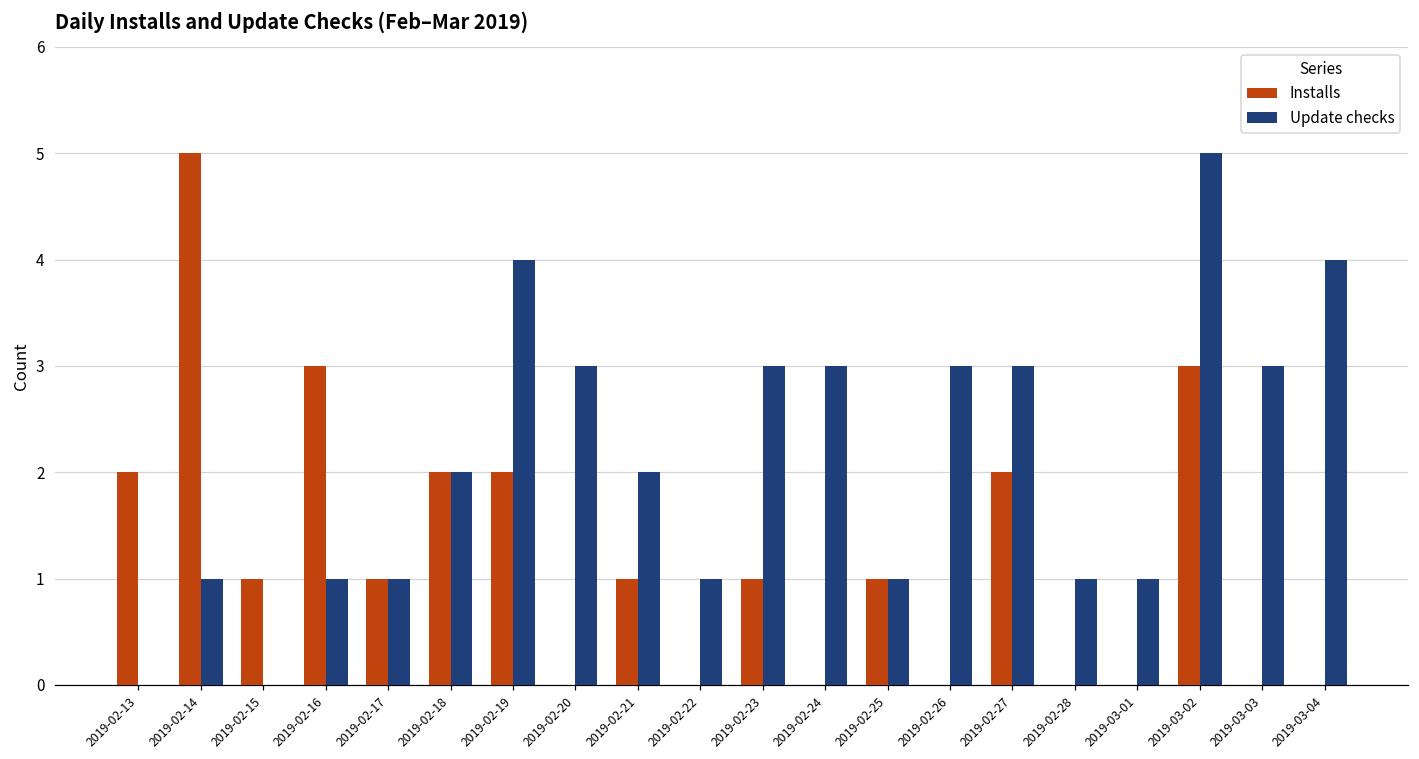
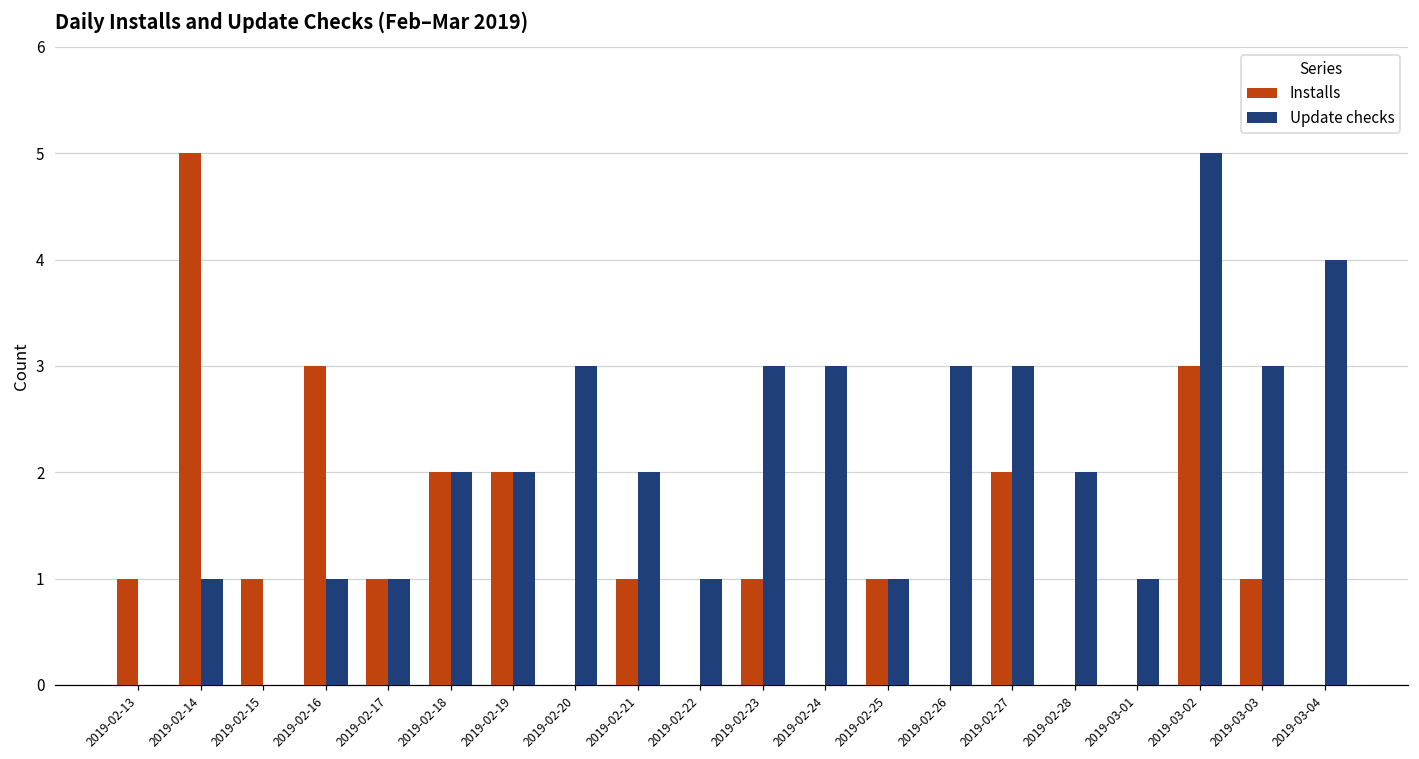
  {
    "Installs": {
-     "2019-02-13": 2,
+     "2019-02-13": 1,
      "2019-02-14": 5,
      "2019-02-15": 1,
      "2019-02-16": 3,
      "2019-02-17": 1,
      "2019-02-18": 2,
      "2019-02-19": 2,
      "2019-02-20": 0,
      "2019-02-21": 1,
      "2019-02-22": 0,
      "2019-02-23": 1,
      "2019-02-24": 0,
      "2019-02-25": 1,
      "2019-02-26": 0,
      "2019-02-27": 2,
      "2019-02-28": 0,
      "2019-03-01": 0,
      "2019-03-02": 3,
-     "2019-03-03": 0,
+     "2019-03-03": 1,
      "2019-03-04": 0
    },
    "Update checks": {
      "2019-02-13": 0,
      "2019-02-14": 1,
      "2019-02-15": 0,
      "2019-02-16": 1,
      "2019-02-17": 1,
      "2019-02-18": 2,
-     "2019-02-19": 4,
+     "2019-02-19": 2,
      "2019-02-20": 3,
      "2019-02-21": 2,
      "2019-02-22": 1,
      "2019-02-23": 3,
      "2019-02-24": 3,
      "2019-02-25": 1,
      "2019-02-26": 3,
      "2019-02-27": 3,
-     "2019-02-28": 1,
+     "2019-02-28": 2,
      "2019-03-01": 1,
      "2019-03-02": 5,
      "2019-03-03": 3,
      "2019-03-04": 4
    }
  }
